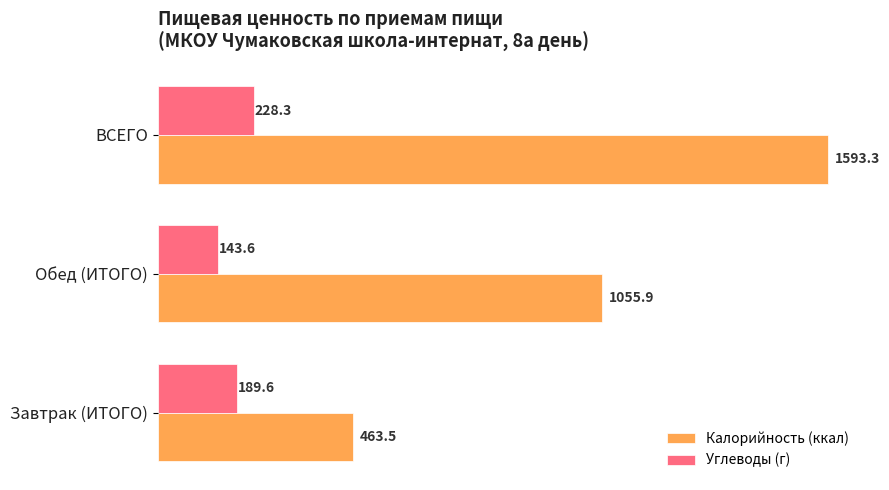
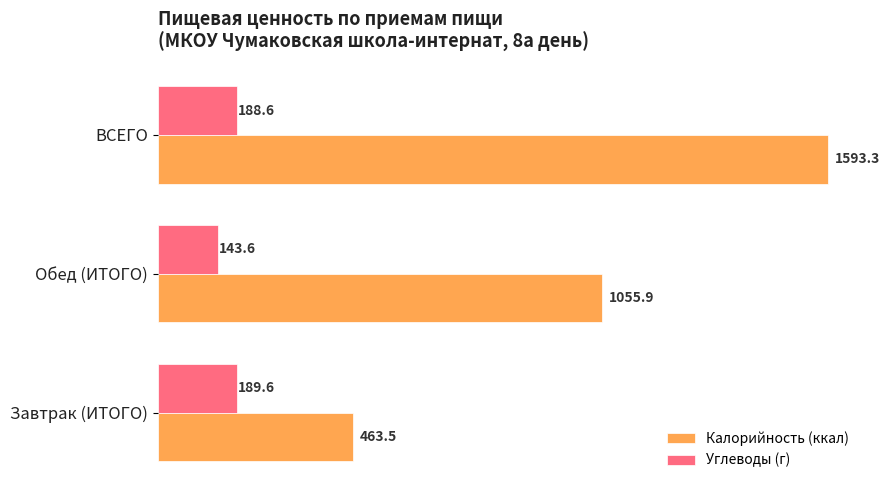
  {
    "Калорийность (ккал)": {
      "ВСЕГО": 1593.3,
      "Обед (ИТОГО)": 1055.9,
      "Завтрак (ИТОГО)": 463.5
    },
    "Углеводы (г)": {
-     "ВСЕГО": 228.3,
+     "ВСЕГО": 188.6,
      "Обед (ИТОГО)": 143.6,
      "Завтрак (ИТОГО)": 189.6
    }
  }
